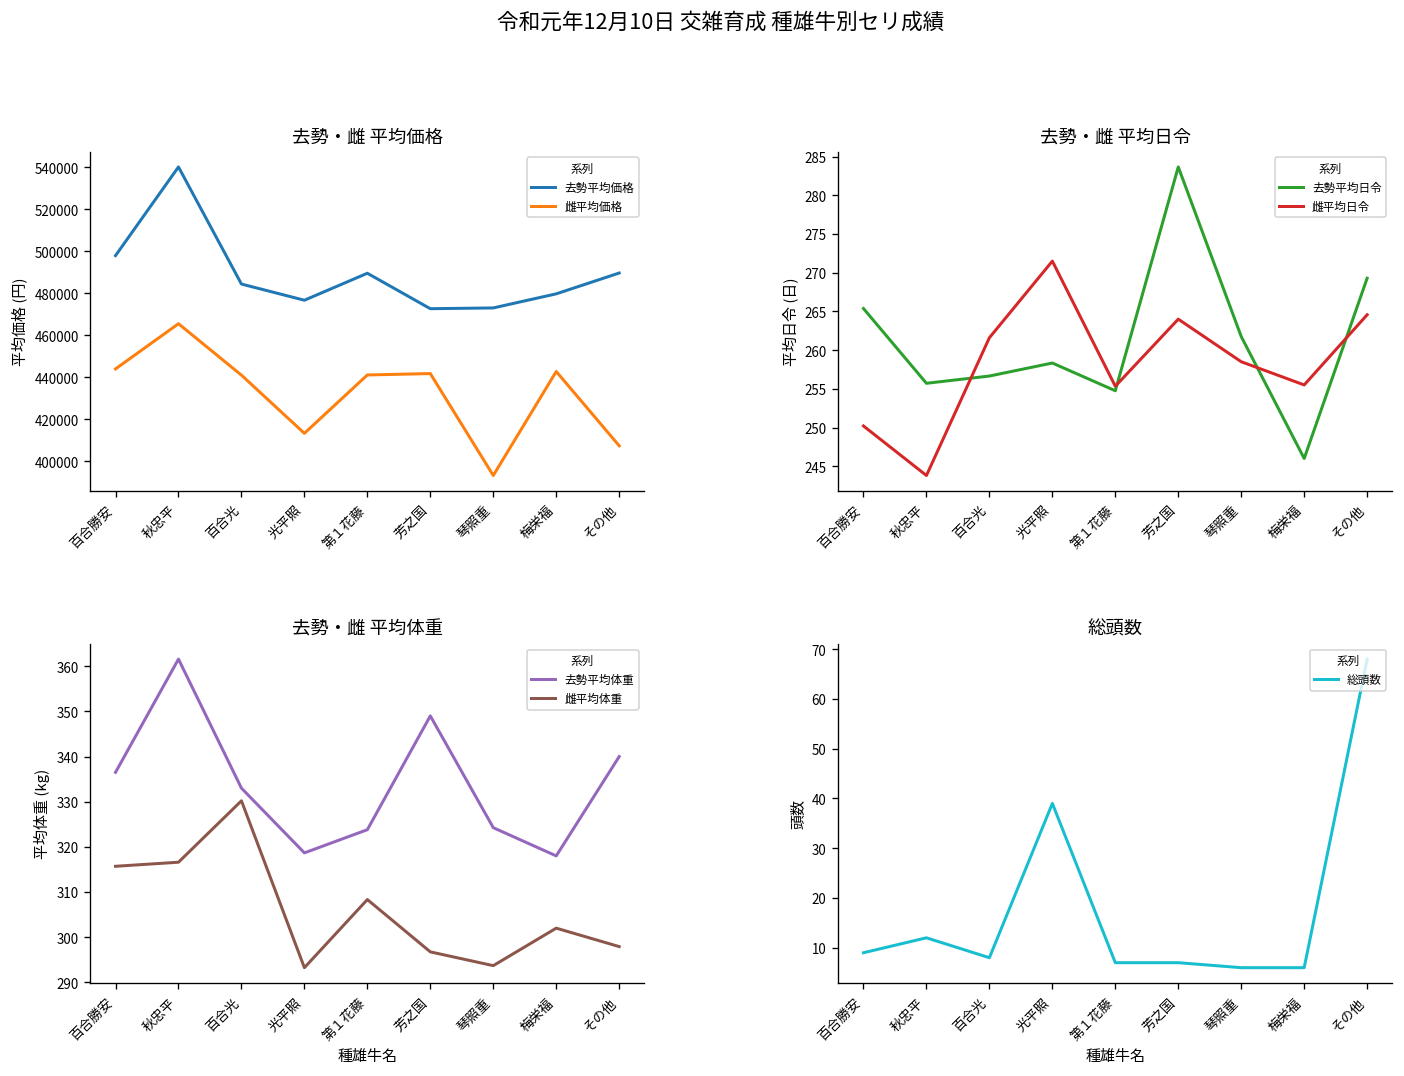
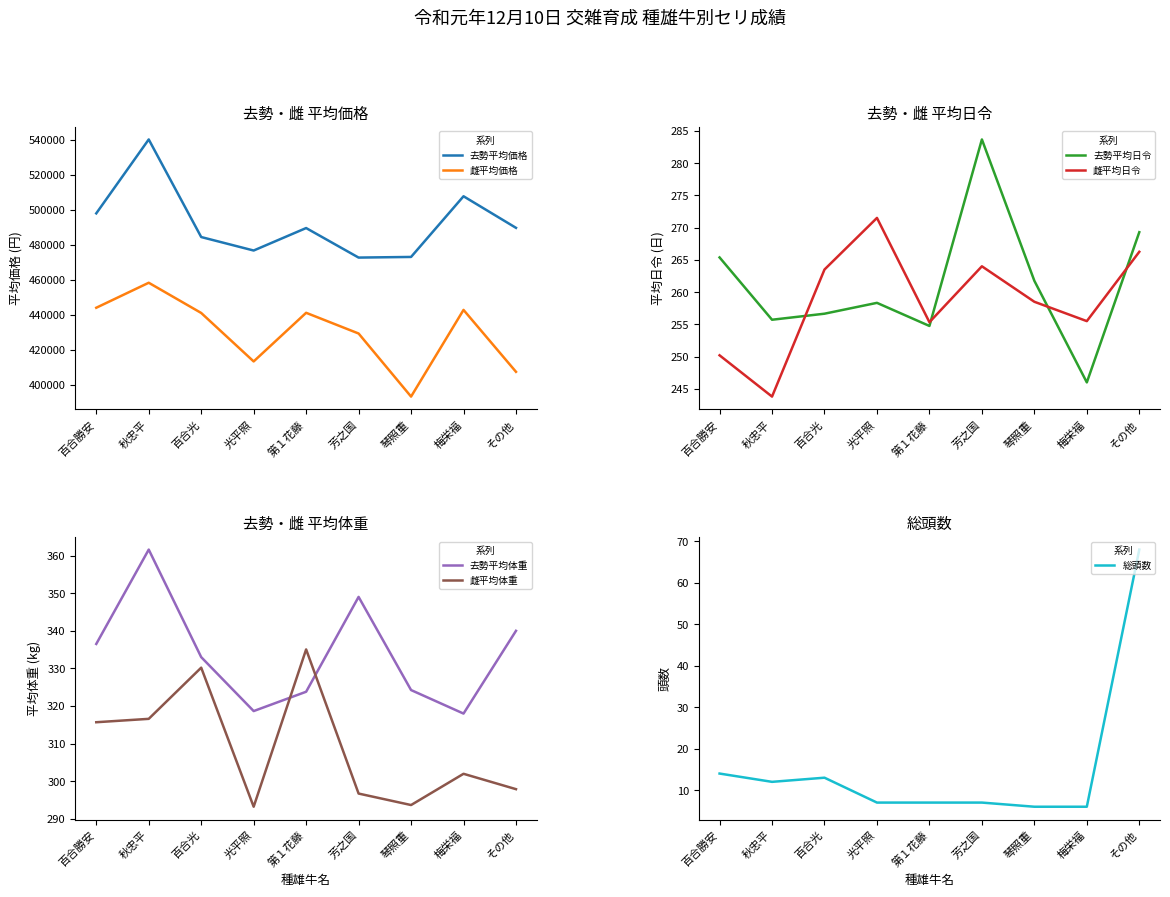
  {
    "去勢・雌 平均価格": {
      "去勢平均価格": {
        "百合勝安": 498000,
        "秋忠平": 540000,
        "百合光": 484000,
        "光平照": 477000,
        "第１花藤": 490000,
        "芳之国": 473000,
        "琴照重": 473000,
-       "梅栄福": 480000,
+       "梅栄福": 508000,
        "その他": 490000
      },
      "雌平均価格": {
        "百合勝安": 444000,
-       "秋忠平": 465000,
+       "秋忠平": 458000,
        "百合光": 441000,
        "光平照": 413000,
        "第１花藤": 441000,
-       "芳之国": 442000,
+       "芳之国": 429000,
        "琴照重": 393000,
        "梅栄福": 443000,
        "その他": 407000
      }
    },
    "去勢・雌 平均日令": {
      "去勢平均日令": {
        "百合勝安": 265,
        "秋忠平": 256,
        "百合光": 257,
        "光平照": 258,
        "第１花藤": 255,
        "芳之国": 284,
        "琴照重": 262,
        "梅栄福": 246,
        "その他": 269
      },
      "雌平均日令": {
        "百合勝安": 250,
        "秋忠平": 244,
-       "百合光": 262,
+       "百合光": 264,
        "光平照": 272,
        "第１花藤": 255,
        "芳之国": 264,
        "琴照重": 259,
        "梅栄福": 256,
-       "その他": 265
+       "その他": 266
      }
    },
    "去勢・雌 平均体重": {
      "去勢平均体重": {
        "百合勝安": 337,
        "秋忠平": 362,
        "百合光": 333,
        "光平照": 319,
        "第１花藤": 324,
        "芳之国": 349,
        "琴照重": 324,
        "梅栄福": 318,
        "その他": 340
      },
      "雌平均体重": {
        "百合勝安": 316,
        "秋忠平": 317,
        "百合光": 330,
        "光平照": 293,
-       "第１花藤": 308,
+       "第１花藤": 335,
        "芳之国": 297,
        "琴照重": 294,
        "梅栄福": 302,
        "その他": 298
      }
    },
    "総頭数": {
-     "百合勝安": 9,
+     "百合勝安": 14,
      "秋忠平": 12,
-     "百合光": 8,
-     "光平照": 39,
+     "百合光": 13,
+     "光平照": 7,
      "第１花藤": 7,
      "芳之国": 7,
      "琴照重": 6,
      "梅栄福": 6
    }
  }
